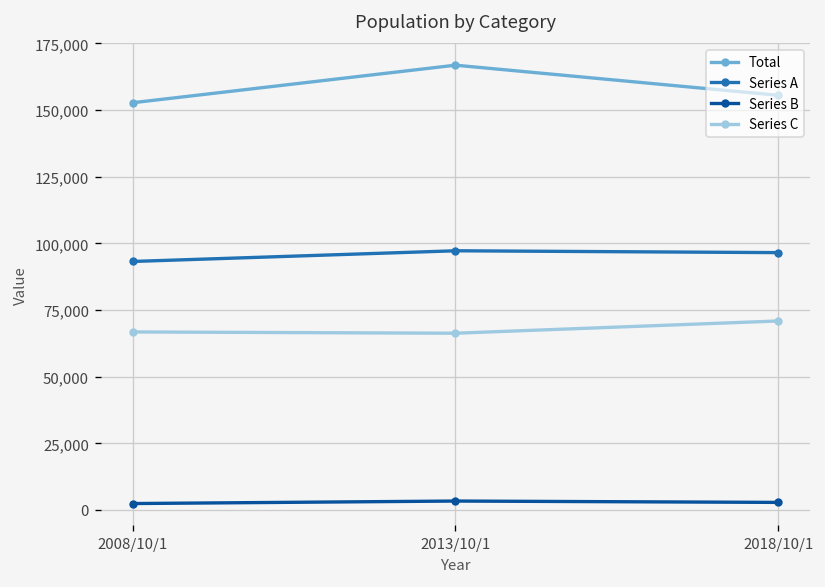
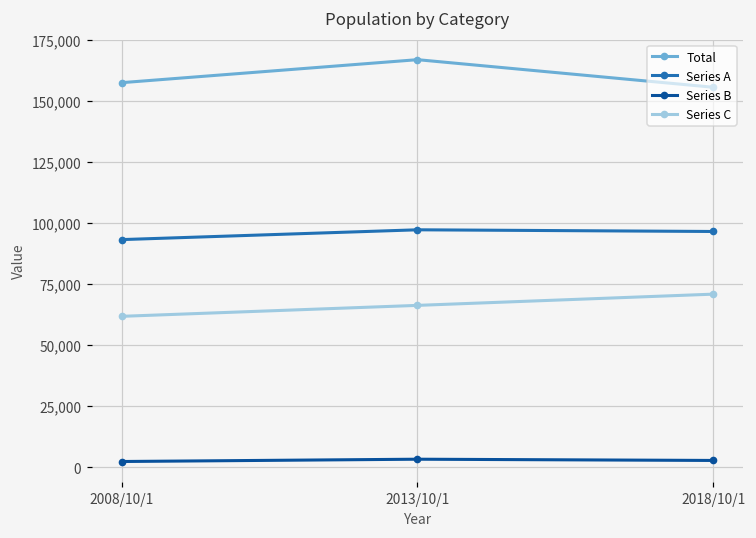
  {
    "Total": {
-     "2008/10/1": "153,000",
+     "2008/10/1": "157,000",
      "2013/10/1": "167,000"
    },
    "Series C": {
-     "2008/10/1": "67,000",
+     "2008/10/1": "62,000",
      "2013/10/1": "66,000",
      "2018/10/1": "71,000"
    }
  }
